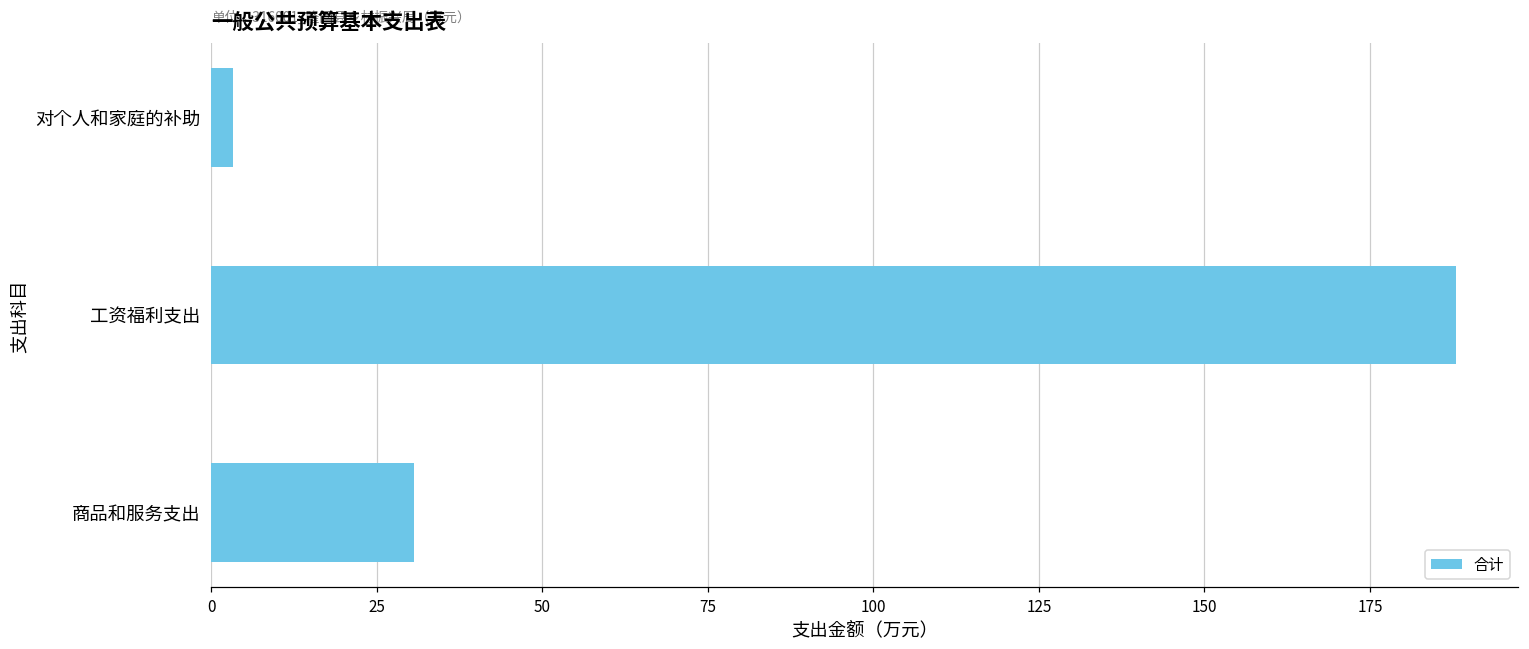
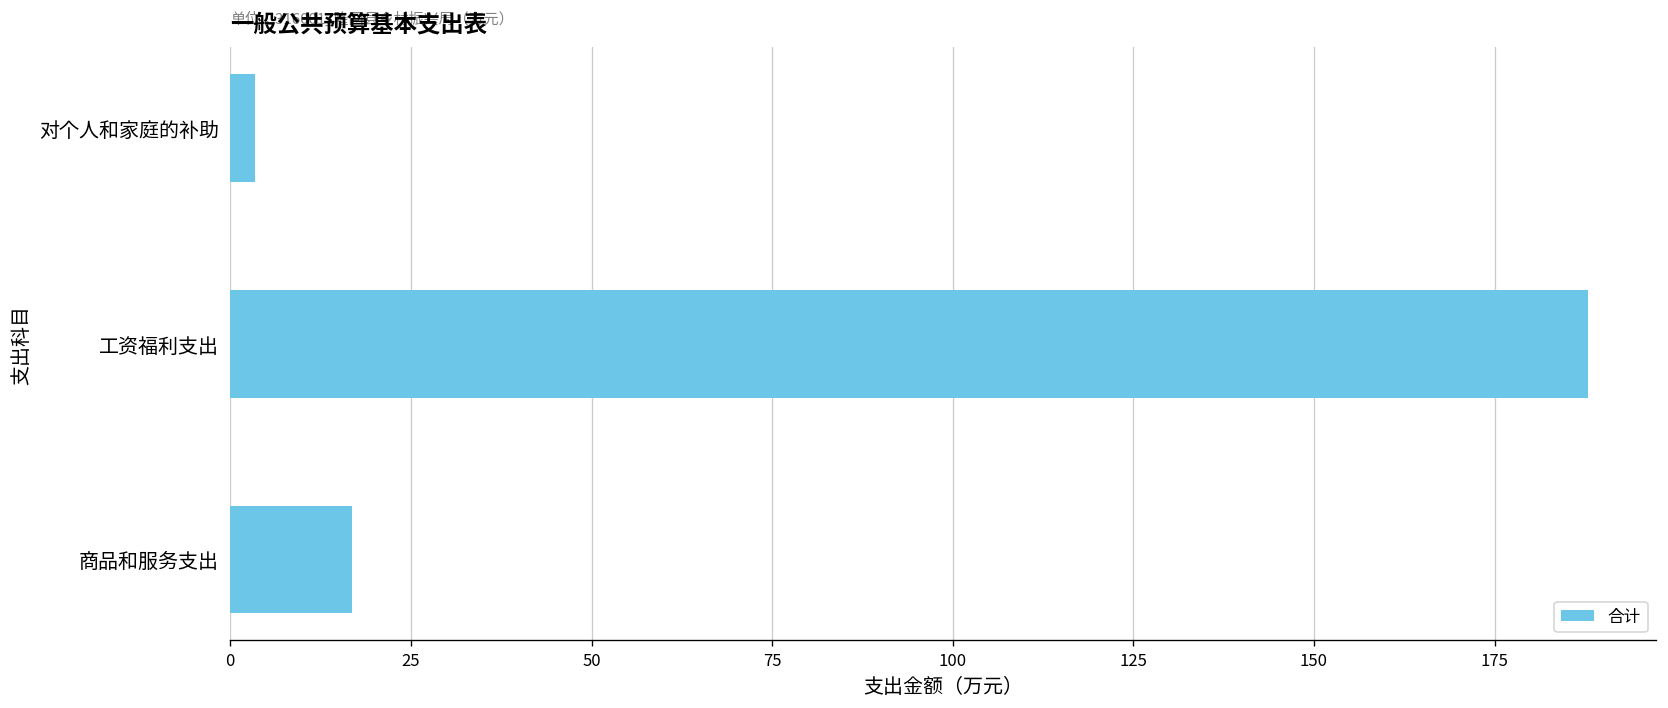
  {
    "对个人和家庭的补助": 3,
    "工资福利支出": 188,
-   "商品和服务支出": 31
+   "商品和服务支出": 17
  }
